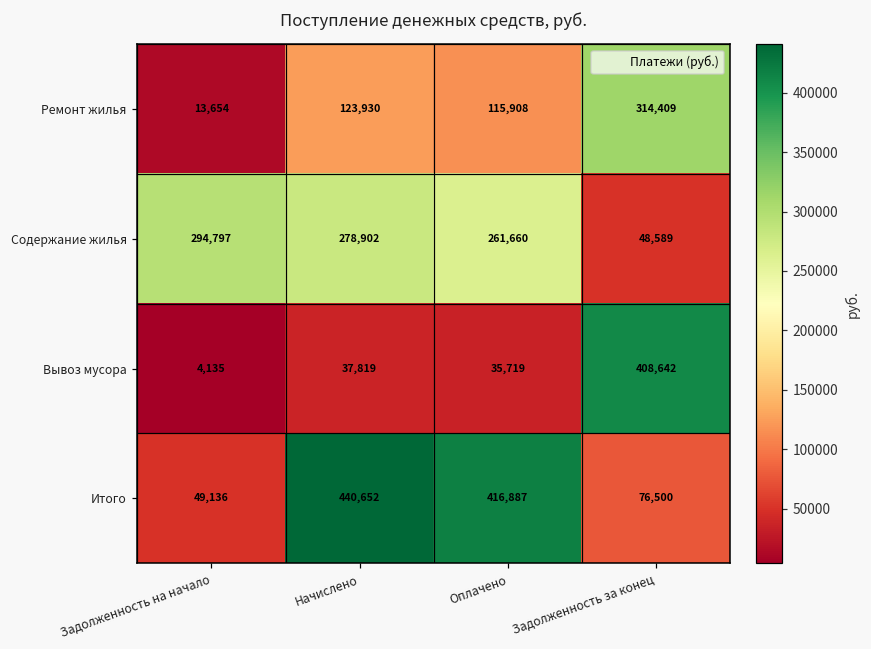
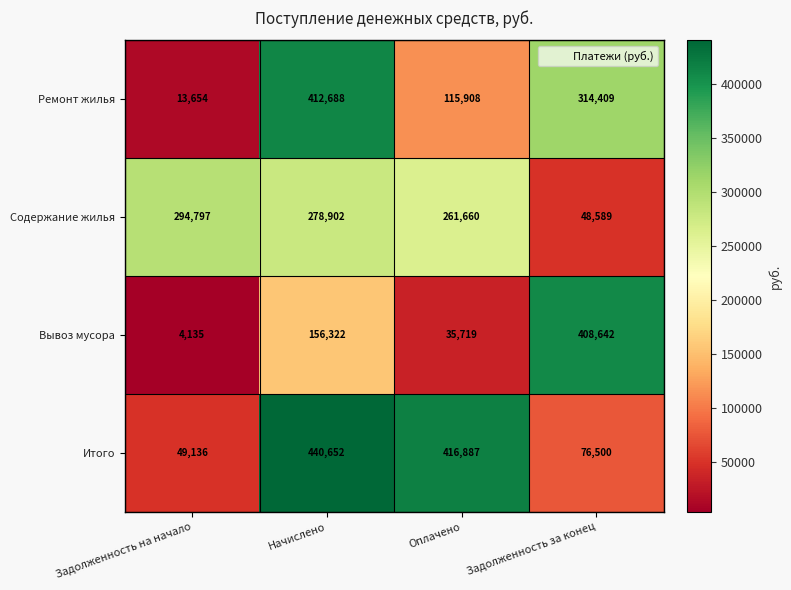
  {
    "Ремонт жилья": {
      "Задолженность на начало": "13,654",
-     "Начислено": "123,930",
+     "Начислено": "412,688",
      "Оплачено": "115,908",
      "Задолженность за конец": "314,409"
    },
    "Содержание жилья": {
      "Задолженность на начало": "294,797",
      "Начислено": "278,902",
      "Оплачено": "261,660",
      "Задолженность за конец": "48,589"
    },
    "Вывоз мусора": {
      "Задолженность на начало": "4,135",
-     "Начислено": "37,819",
+     "Начислено": "156,322",
      "Оплачено": "35,719",
      "Задолженность за конец": "408,642"
    },
    "Итого": {
      "Задолженность на начало": "49,136",
      "Начислено": "440,652",
      "Оплачено": "416,887",
      "Задолженность за конец": "76,500"
    }
  }
